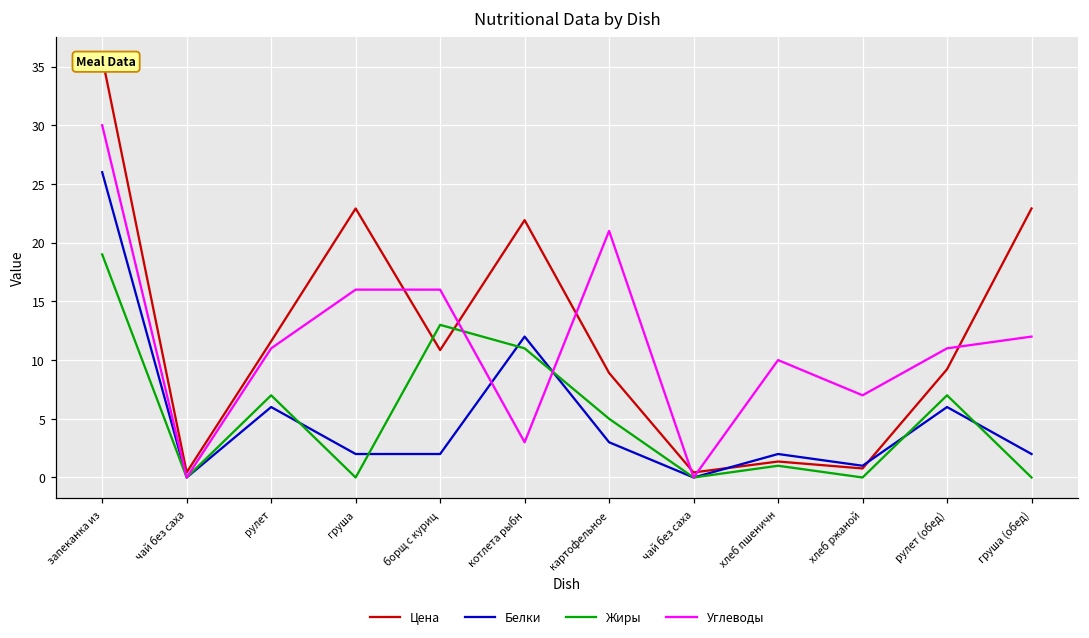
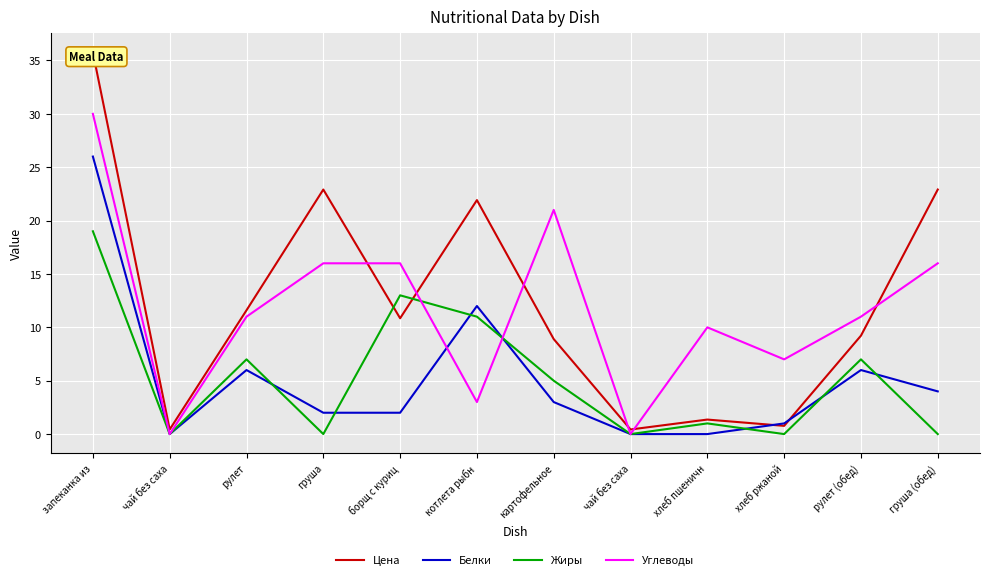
  {
    "Цена": {
      "рулет": 11.6,
      "груша": 23,
      "борщ с куриц": 11,
      "котлета рыбн": 22,
      "картофельное": 9,
      "хлеб пшеничн": 1.4,
      "рулет (обед)": 9,
      "груша (обед)": 23
    },
    "Белки": {
      "запеканка из": 26,
      "рулет": 6,
      "груша": 2,
      "борщ с куриц": 2,
      "котлета рыбн": 12,
      "картофельное": 3,
-     "хлеб пшеничн": 2,
+     "хлеб пшеничн": 0,
      "рулет (обед)": 6,
-     "груша (обед)": 2
+     "груша (обед)": 4
    },
    "Жиры": {
      "запеканка из": 19,
      "рулет": 7,
      "груша": 0,
      "борщ с куриц": 13,
      "котлета рыбн": 11,
      "картофельное": 5,
      "хлеб пшеничн": 1,
      "хлеб ржаной": 0,
      "рулет (обед)": 7,
      "груша (обед)": 0
    },
    "Углеводы": {
      "запеканка из": 30,
      "рулет": 11,
      "груша": 16,
      "борщ с куриц": 16,
      "котлета рыбн": 3,
      "картофельное": 21,
      "хлеб пшеничн": 10,
      "хлеб ржаной": 7,
      "рулет (обед)": 11,
-     "груша (обед)": 12
+     "груша (обед)": 16
    }
  }
